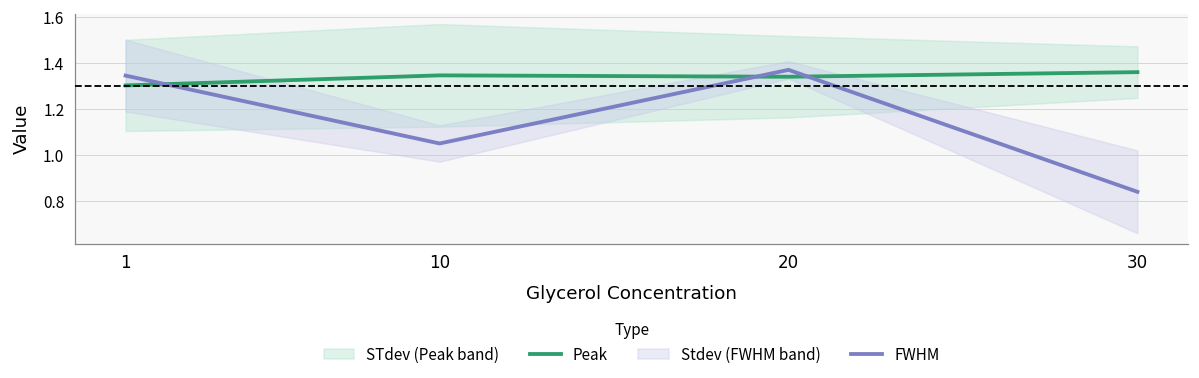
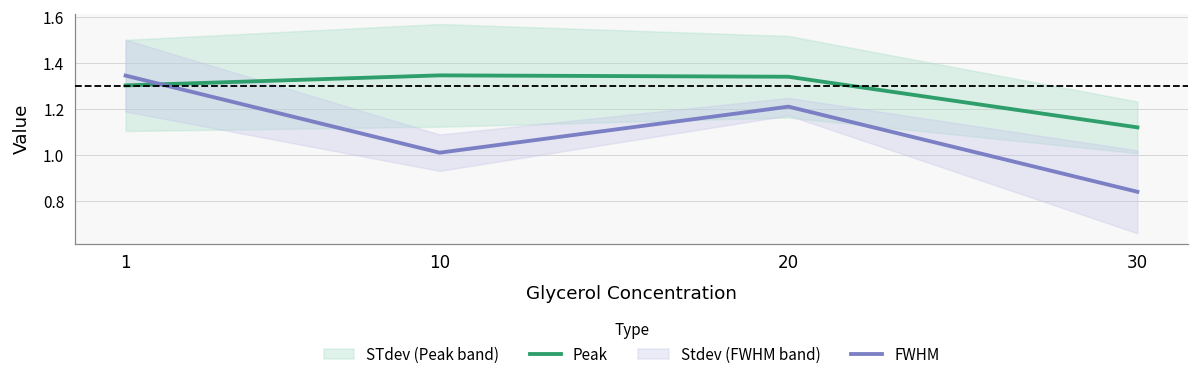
  {
    "Peak": {
      "1": 1.30,
      "10": 1.35,
      "20": 1.34,
-     "30": 1.36
+     "30": 1.12
    },
    "FWHM": {
      "1": 1.35,
-     "10": 1.05,
-     "20": 1.37,
+     "10": 1.01,
+     "20": 1.21,
      "30": 0.84
    }
  }
